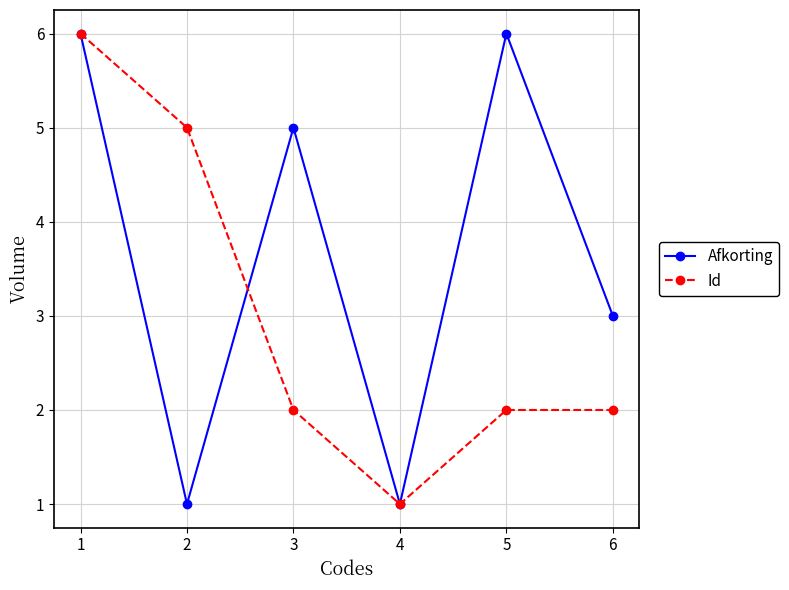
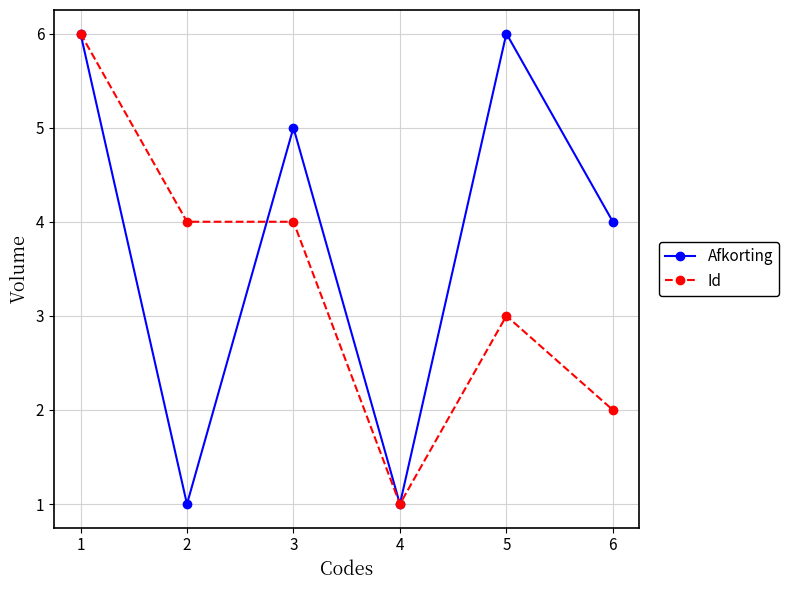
  {
    "Afkorting": {
      "2": 1,
      "3": 5,
      "5": 6,
-     "6": 3
+     "6": 4
    },
    "Id": {
-     "2": 5,
-     "3": 2,
-     "5": 2,
+     "2": 4,
+     "3": 4,
+     "5": 3,
      "6": 2
    }
  }
